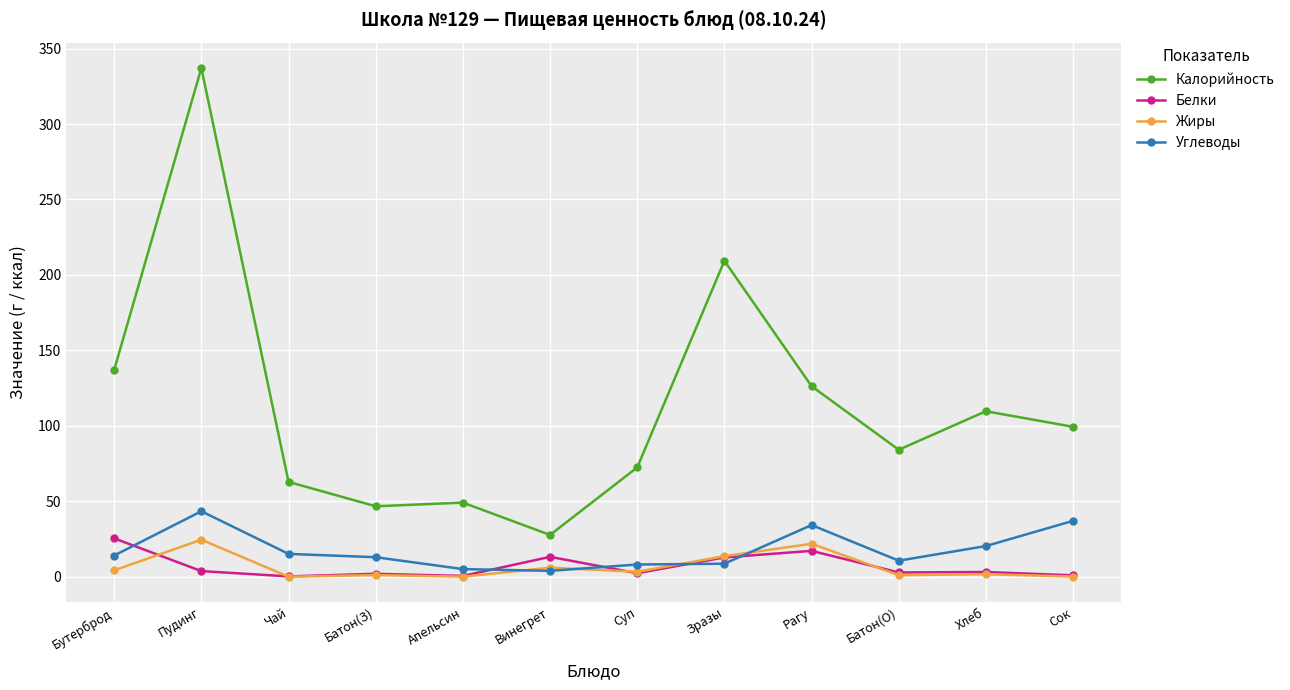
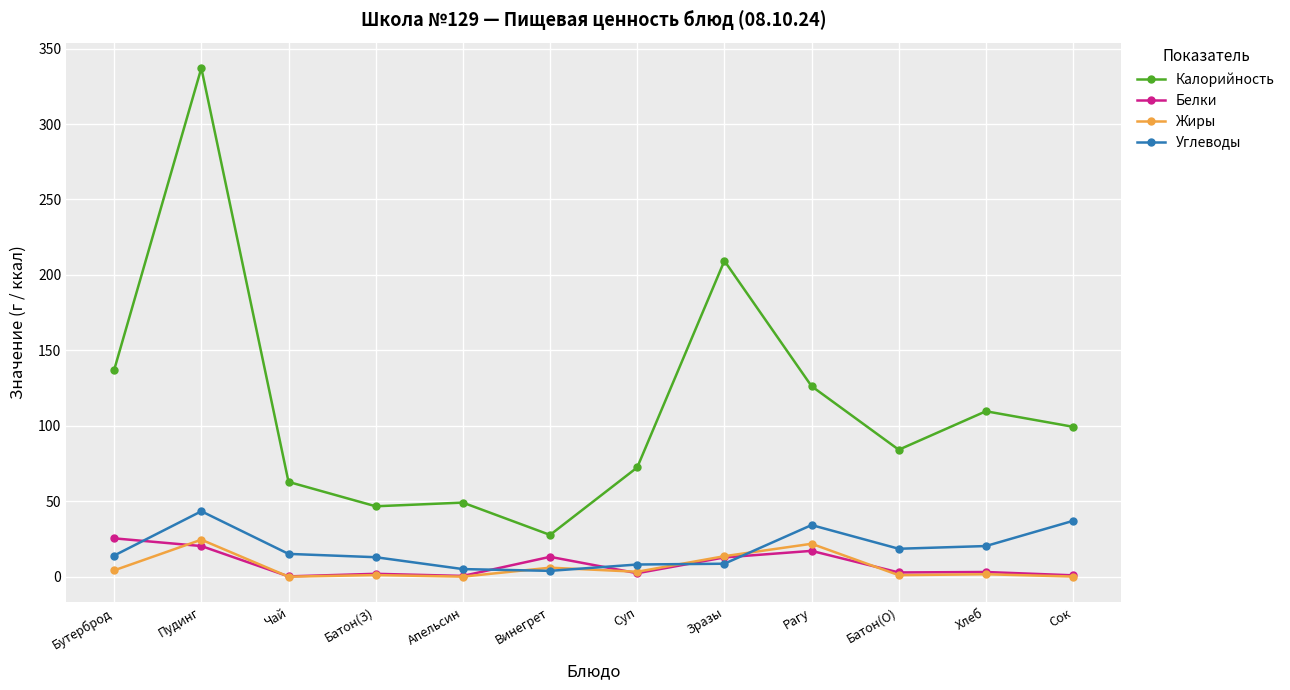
  {
    "Калорийность": {
      "Бутерброд": 137,
      "Пудинг": 337,
      "Чай": 63,
      "Батон(З)": 47,
      "Апельсин": 49,
      "Винегрет": 28,
      "Суп": 72,
      "Зразы": 209,
      "Рагу": 126,
      "Батон(О)": 84,
      "Хлеб": 110,
      "Сок": 99
    },
    "Белки": {
      "Бутерброд": 26,
-     "Пудинг": 4,
+     "Пудинг": 20,
      "Винегрет": 13,
      "Рагу": 17,
      "Батон(О)": 3
    },
    "Жиры": {
      "Бутерброд": 4,
      "Пудинг": 25,
      "Винегрет": 6,
      "Рагу": 22,
      "Батон(О)": 1
    },
    "Углеводы": {
      "Бутерброд": 14,
      "Пудинг": 43,
      "Чай": 15,
      "Батон(З)": 13,
      "Апельсин": 5,
      "Винегрет": 4,
      "Суп": 8,
      "Зразы": 9,
      "Рагу": 34,
-     "Батон(О)": 11,
+     "Батон(О)": 19,
      "Хлеб": 20,
      "Сок": 37
    }
  }
